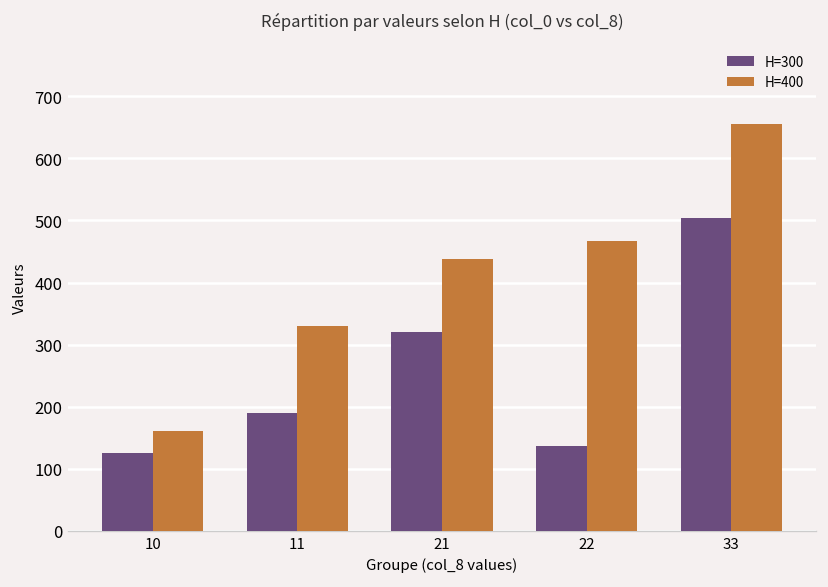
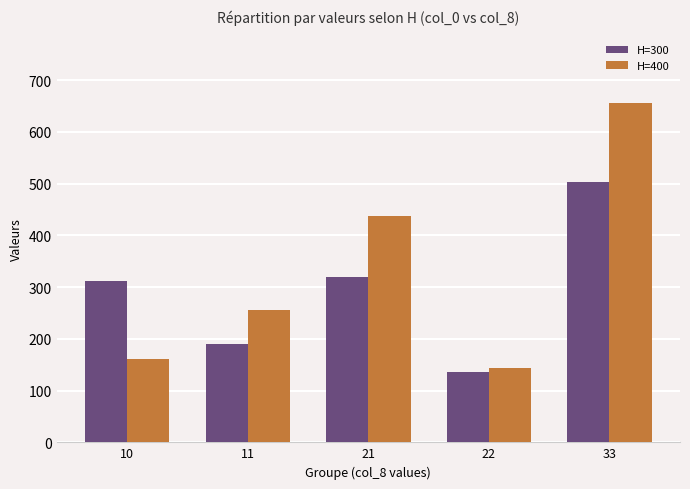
  {
    "H=300": {
-     "10": 120,
+     "10": 310,
      "11": 190,
      "21": 320,
      "22": 140,
      "33": 500
    },
    "H=400": {
      "10": 160,
-     "11": 330,
+     "11": 260,
      "21": 440,
-     "22": 470,
+     "22": 140,
      "33": 660
    }
  }
